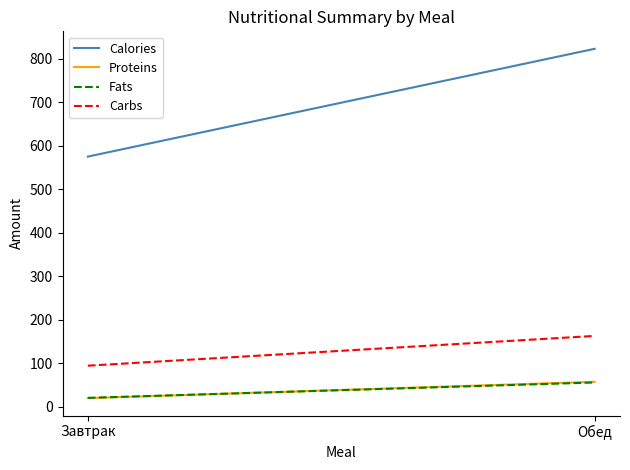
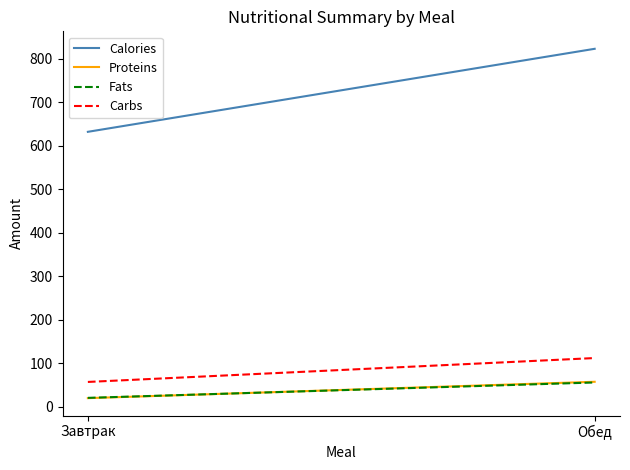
  {
    "Calories": {
-     "Завтрак": 580,
+     "Завтрак": 630,
      "Обед": 820
    },
    "Fats": {
      "Завтрак": 20,
      "Обед": 60
    },
    "Carbs": {
-     "Завтрак": 90,
-     "Обед": 160
+     "Завтрак": 60,
+     "Обед": 110
    }
  }
